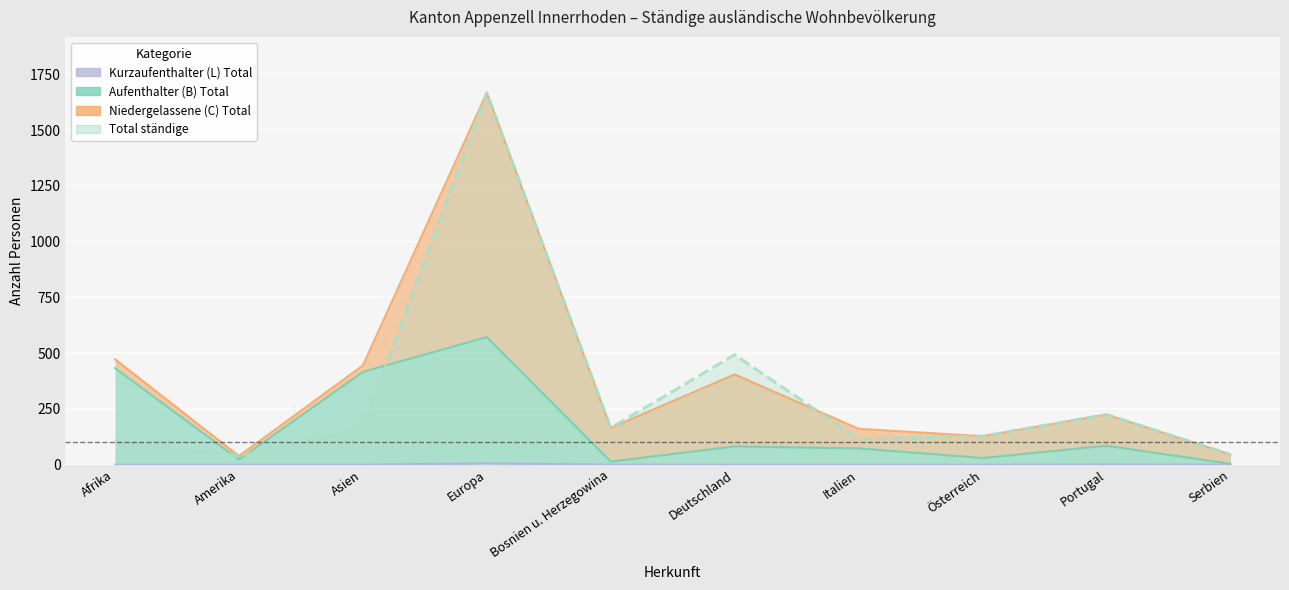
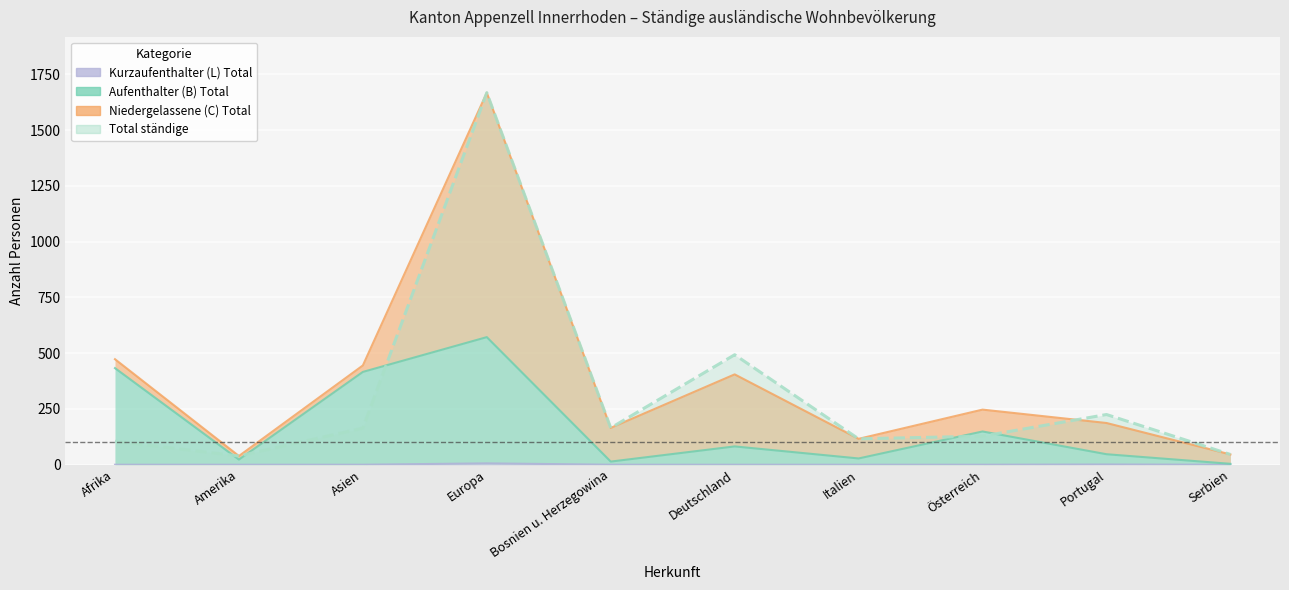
  {
    "Aufenthalter (B) Total": {
      "Afrika": 430,
      "Amerika": 20,
      "Asien": 420,
      "Europa": 570,
      "Bosnien u. Herzegowina": 10,
      "Deutschland": 80,
-     "Italien": 70,
-     "Österreich": 30,
-     "Portugal": 80
+     "Italien": 30,
+     "Österreich": 150,
+     "Portugal": 50
    },
    "Niedergelassene (C) Total": {
      "Afrika": 40,
      "Asien": 30,
      "Deutschland": 320
    }
  }
